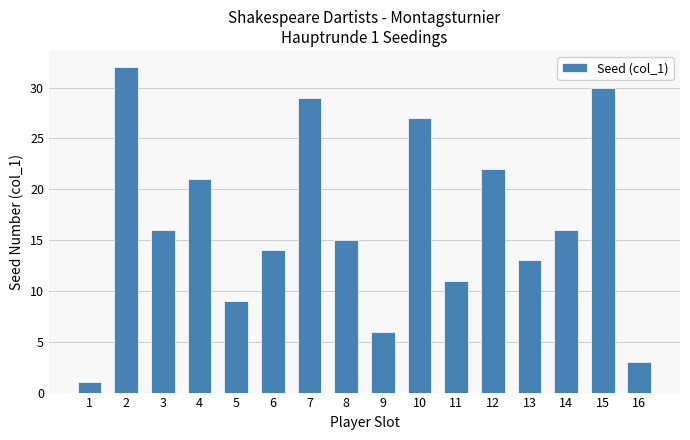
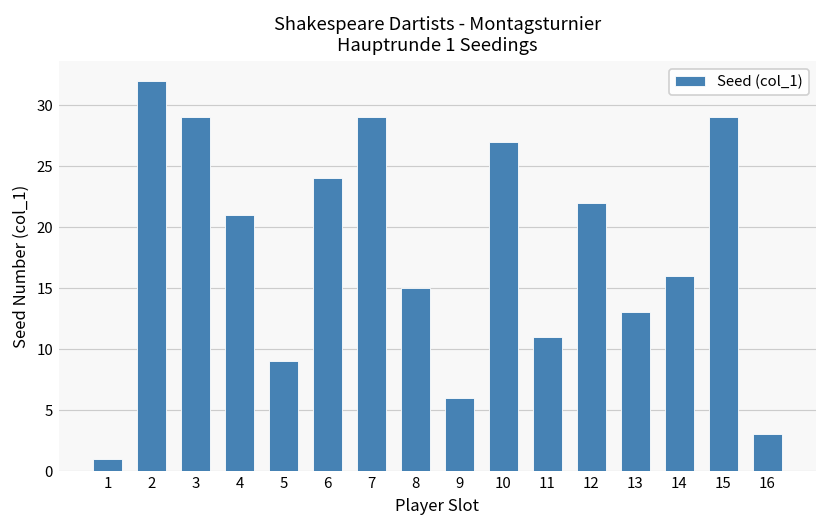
  {
    "1": 1,
    "2": 32,
-   "3": 16,
+   "3": 29,
    "4": 21,
    "5": 9,
-   "6": 14,
+   "6": 24,
    "7": 29,
    "8": 15,
    "9": 6,
    "10": 27,
    "11": 11,
    "12": 22,
    "13": 13,
    "14": 16,
-   "15": 30,
+   "15": 29,
    "16": 3
  }
